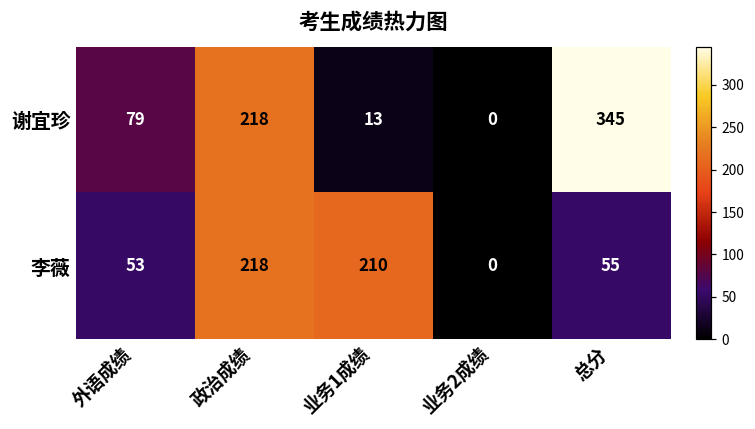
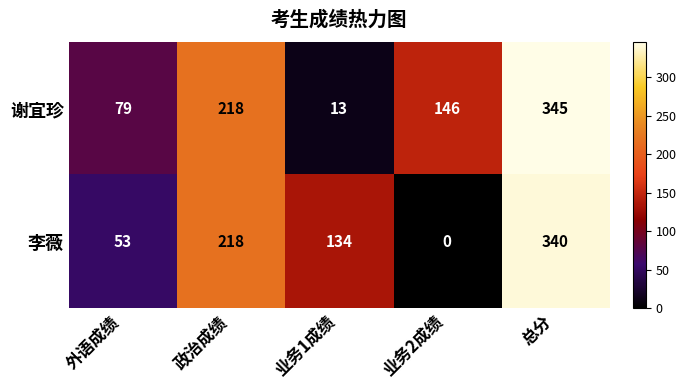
  {
    "谢宜珍": {
      "外语成绩": 79,
      "政治成绩": 218,
      "业务1成绩": 13,
-     "业务2成绩": 0,
+     "业务2成绩": 146,
      "总分": 345
    },
    "李薇": {
      "外语成绩": 53,
      "政治成绩": 218,
-     "业务1成绩": 210,
+     "业务1成绩": 134,
      "业务2成绩": 0,
-     "总分": 55
+     "总分": 340
    }
  }
